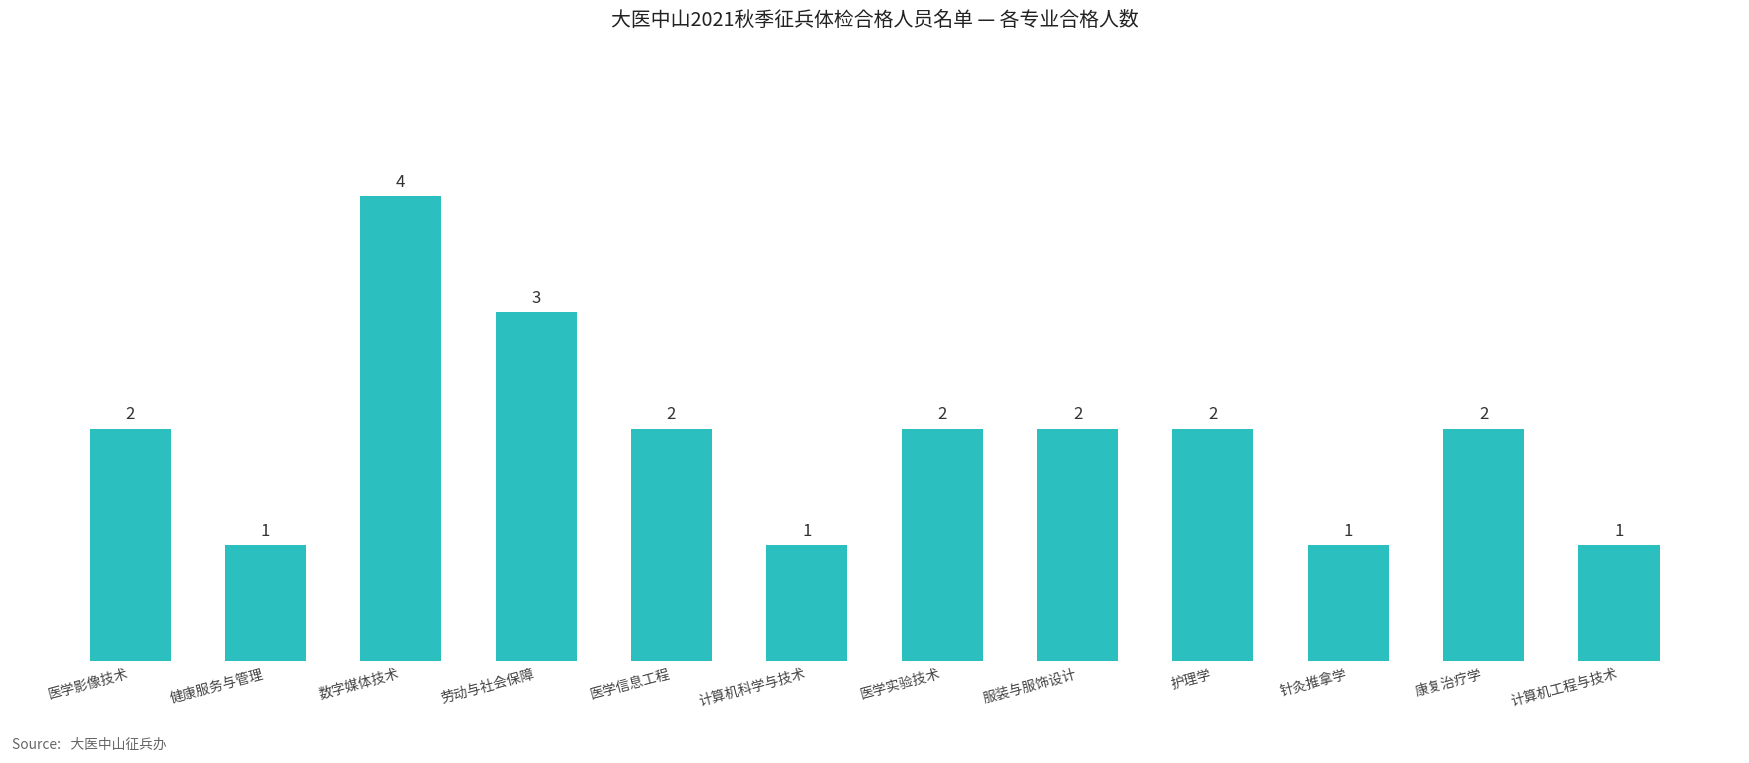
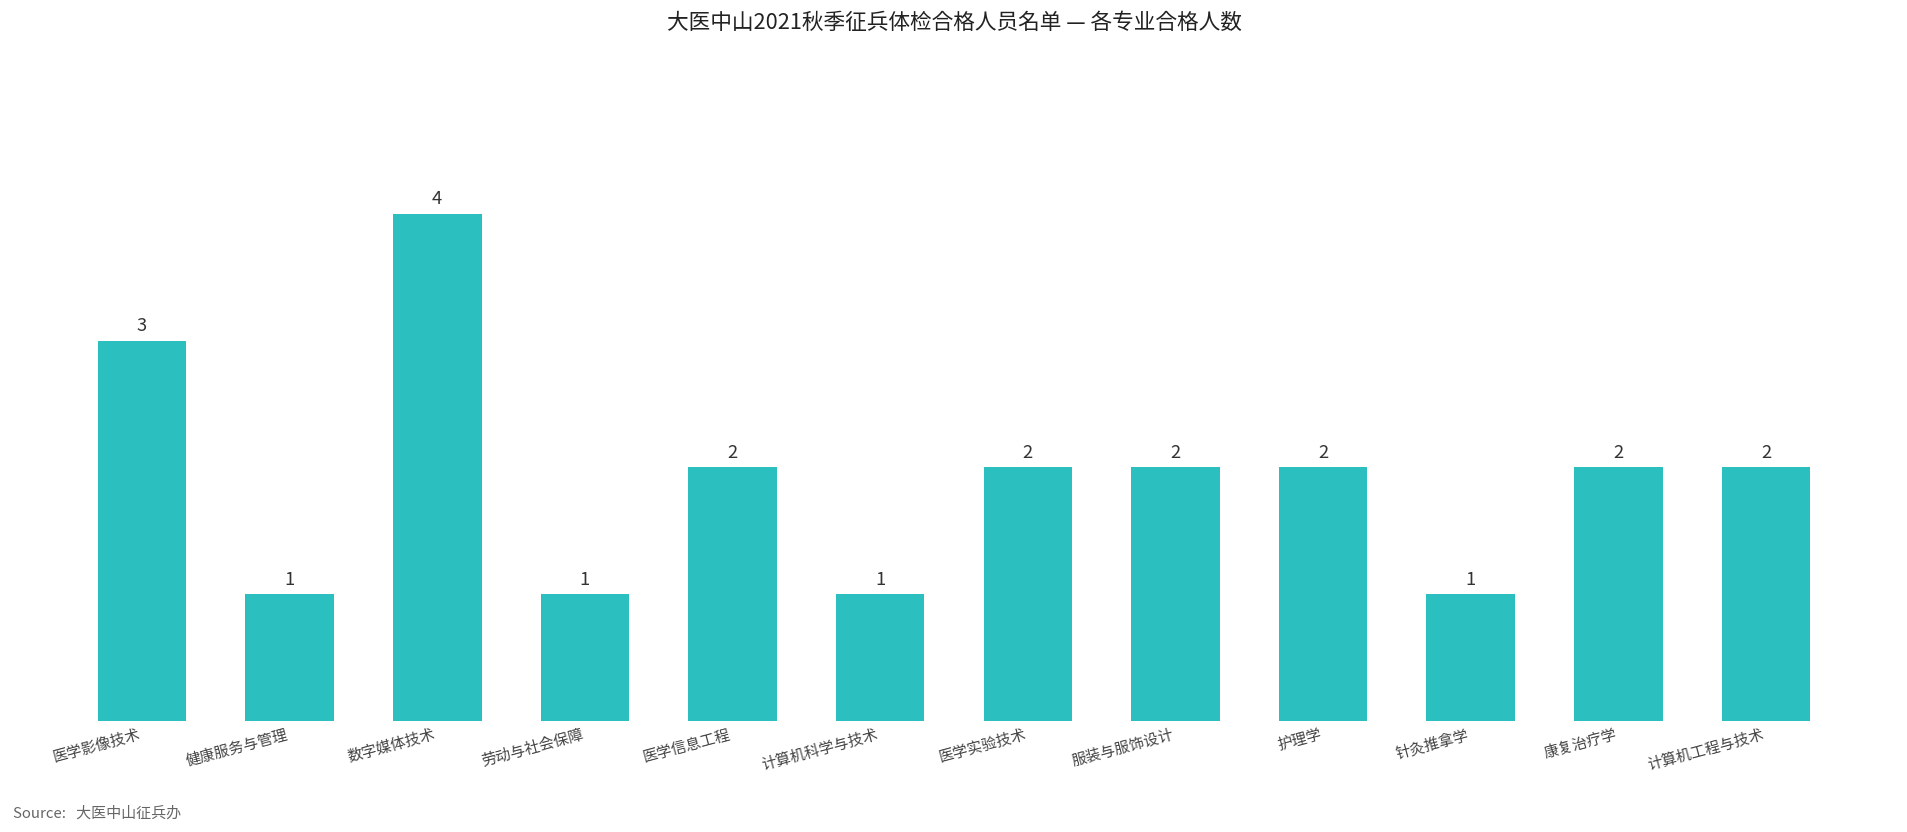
  {
-   "医学影像技术": 2,
+   "医学影像技术": 3,
    "健康服务与管理": 1,
    "数字媒体技术": 4,
-   "劳动与社会保障": 3,
+   "劳动与社会保障": 1,
    "医学信息工程": 2,
    "计算机科学与技术": 1,
    "医学实验技术": 2,
    "服装与服饰设计": 2,
    "护理学": 2,
    "针灸推拿学": 1,
    "康复治疗学": 2,
-   "计算机工程与技术": 1
+   "计算机工程与技术": 2
  }
